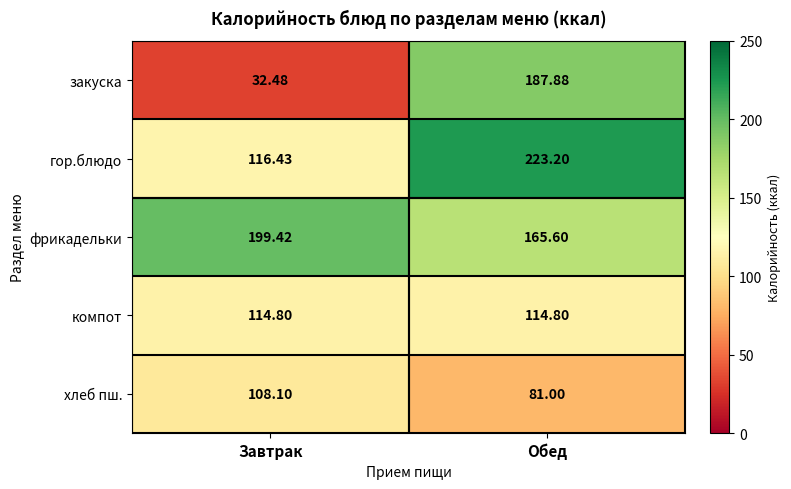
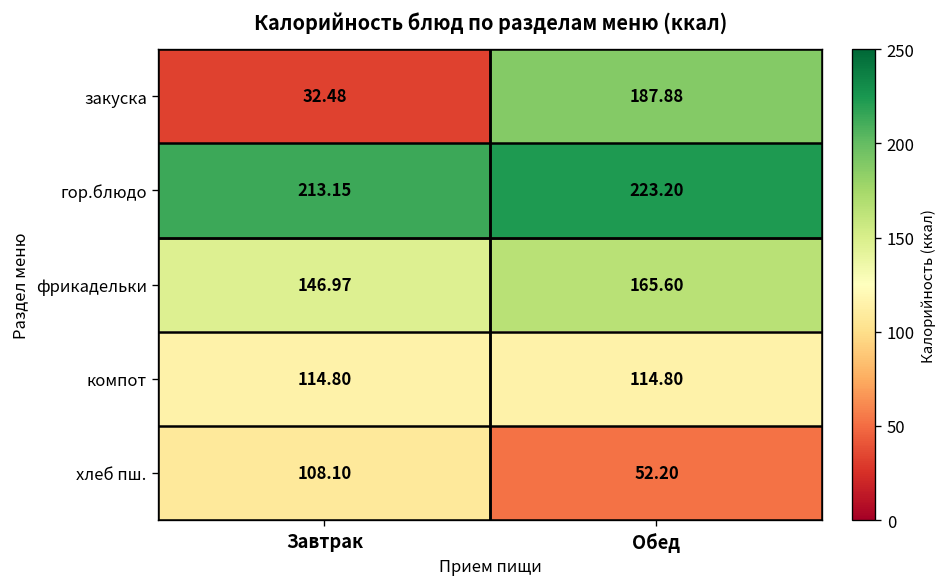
  {
    "закуска": {
      "Завтрак": 32.48,
      "Обед": 187.88
    },
    "гор.блюдо": {
-     "Завтрак": 116.43,
+     "Завтрак": 213.15,
      "Обед": 223.20
    },
    "фрикадельки": {
-     "Завтрак": 199.42,
+     "Завтрак": 146.97,
      "Обед": 165.60
    },
    "компот": {
      "Завтрак": 114.80,
      "Обед": 114.80
    },
    "хлеб пш.": {
      "Завтрак": 108.10,
-     "Обед": 81.00
+     "Обед": 52.20
    }
  }
